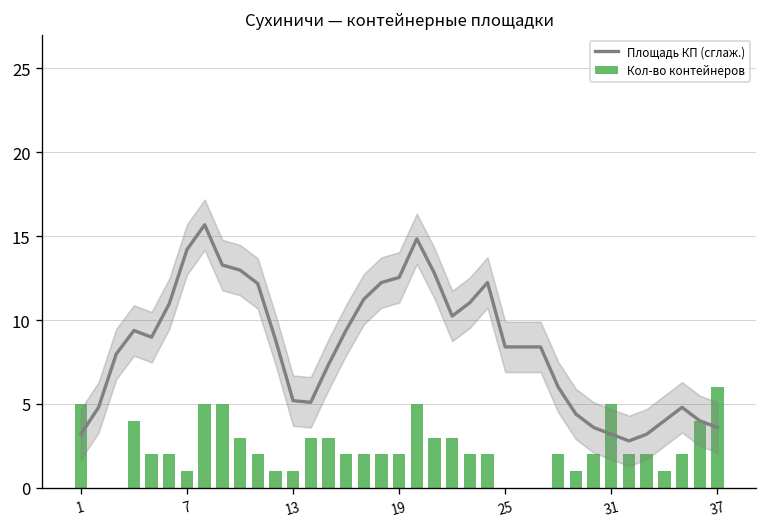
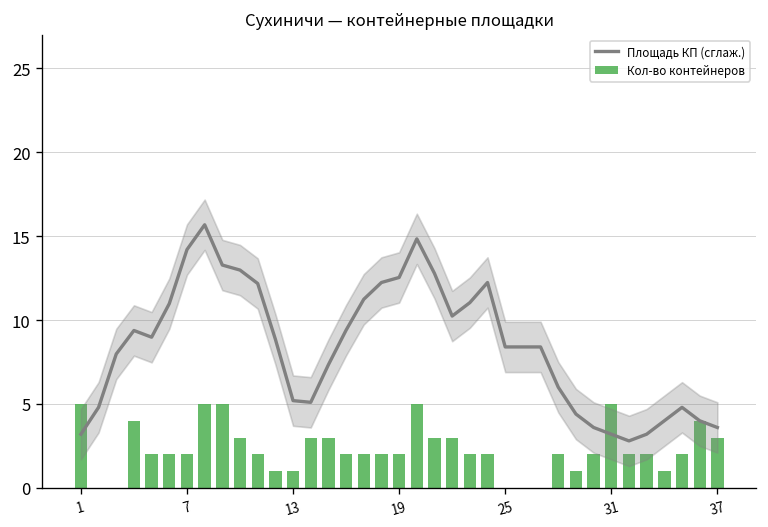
  {
    "Кол-во контейнеров": {
      "1": 5,
-     "7": 1,
+     "7": 2,
      "13": 1,
      "19": 2,
      "25": 0,
      "31": 5,
-     "37": 6
+     "37": 3
    }
  }
